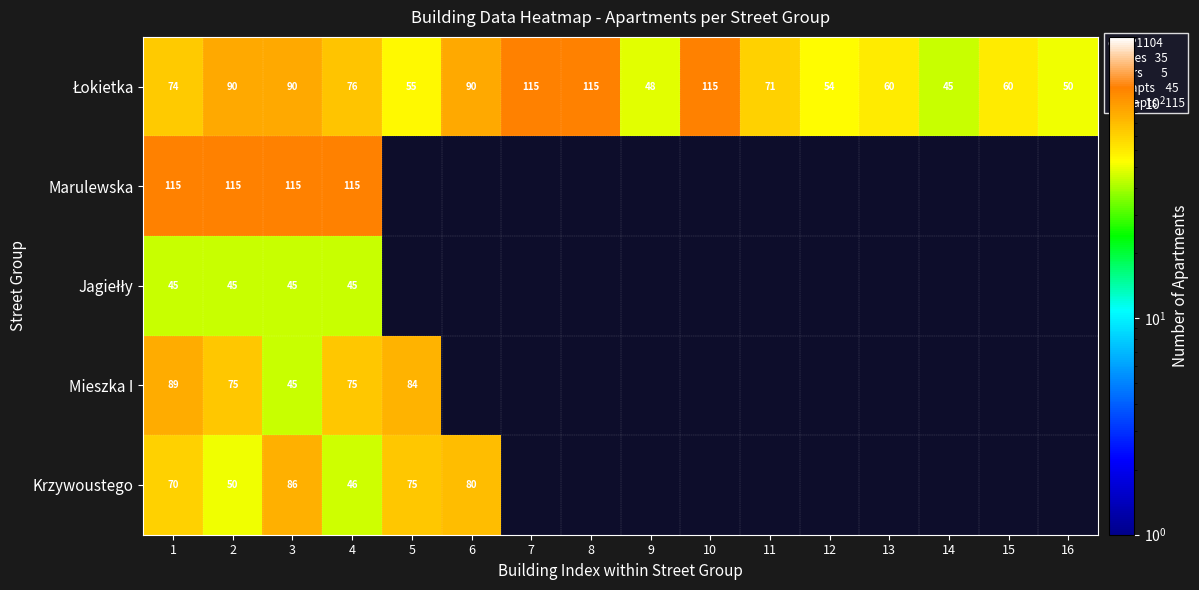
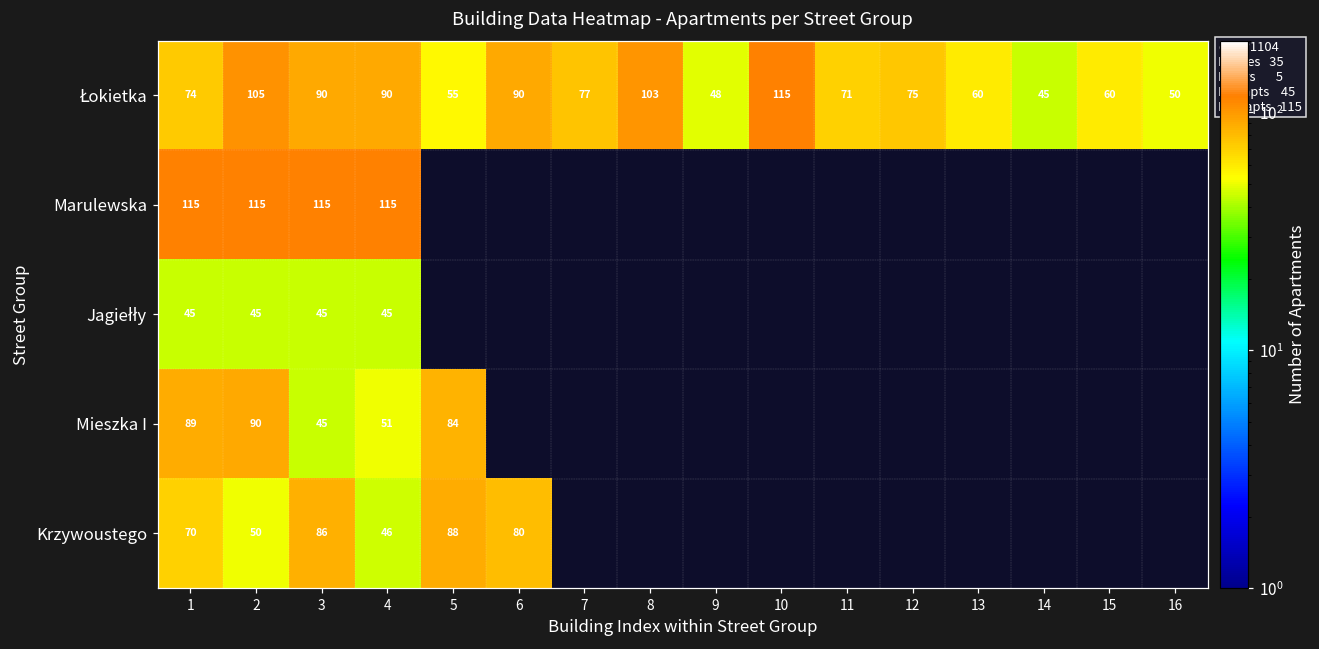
  {
    "Łokietka": {
      "1": 74,
-     "2": 90,
+     "2": 105,
      "3": 90,
-     "4": 76,
+     "4": 90,
      "5": 55,
      "6": 90,
-     "7": 115,
-     "8": 115,
+     "7": 77,
+     "8": 103,
      "9": 48,
      "10": 115,
      "11": 71,
-     "12": 54,
+     "12": 75,
      "13": 60,
      "14": 45,
      "15": 60,
      "16": 50
    },
    "Marulewska": {
      "1": 115,
      "2": 115,
      "3": 115,
      "4": 115
    },
    "Jagiełły": {
      "1": 45,
      "2": 45,
      "3": 45,
      "4": 45
    },
    "Mieszka I": {
      "1": 89,
-     "2": 75,
+     "2": 90,
      "3": 45,
-     "4": 75,
+     "4": 51,
      "5": 84
    },
    "Krzywoustego": {
      "1": 70,
      "2": 50,
      "3": 86,
      "4": 46,
-     "5": 75,
+     "5": 88,
      "6": 80
    }
  }
